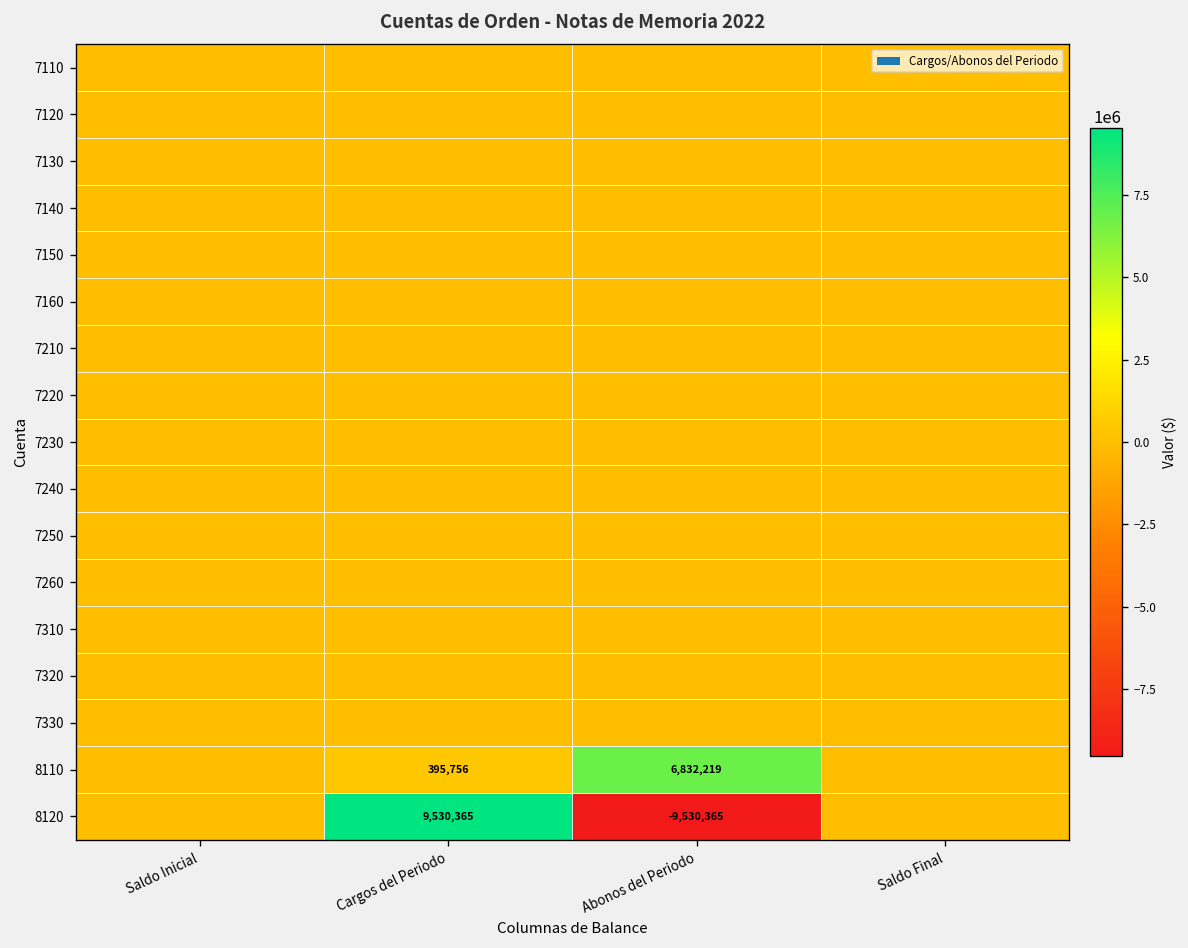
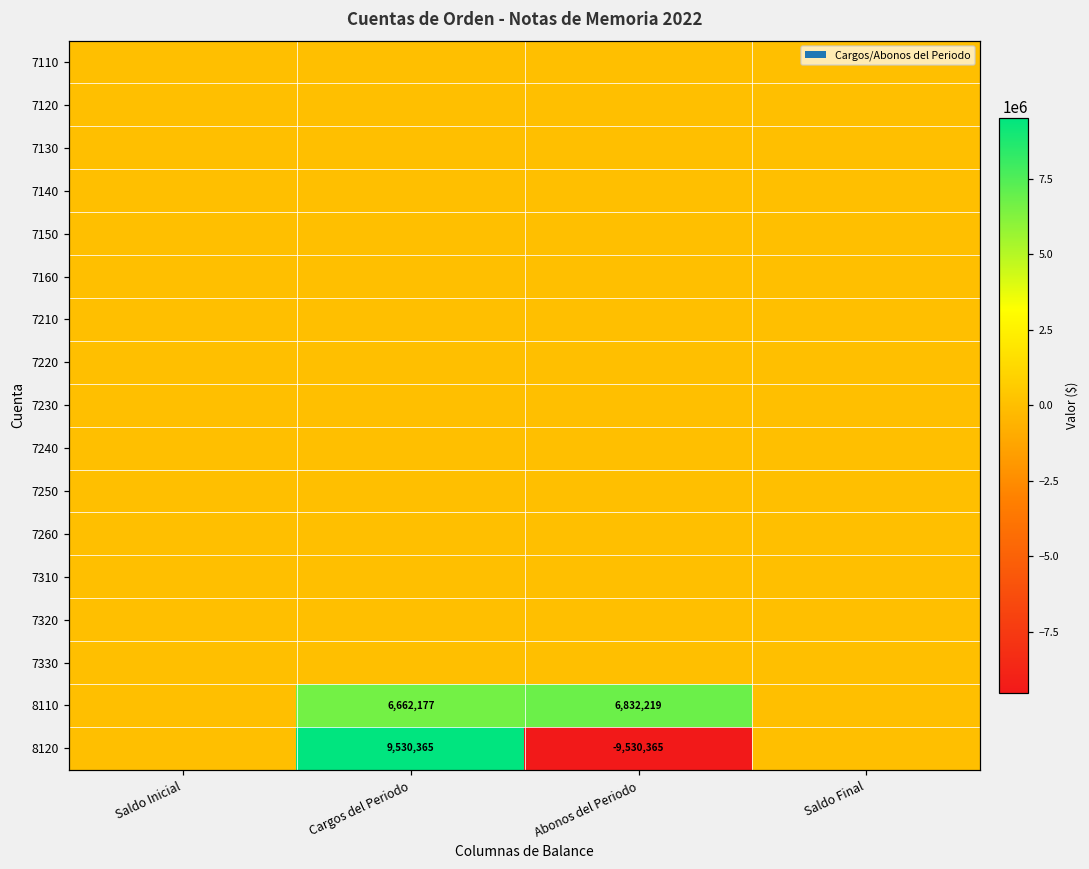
  {
    "8110": {
-     "Cargos del Periodo": "395,756",
+     "Cargos del Periodo": "6,662,177",
      "Abonos del Periodo": "6,832,219"
    },
    "8120": {
      "Cargos del Periodo": "9,530,365",
      "Abonos del Periodo": "-9,530,365"
    }
  }
